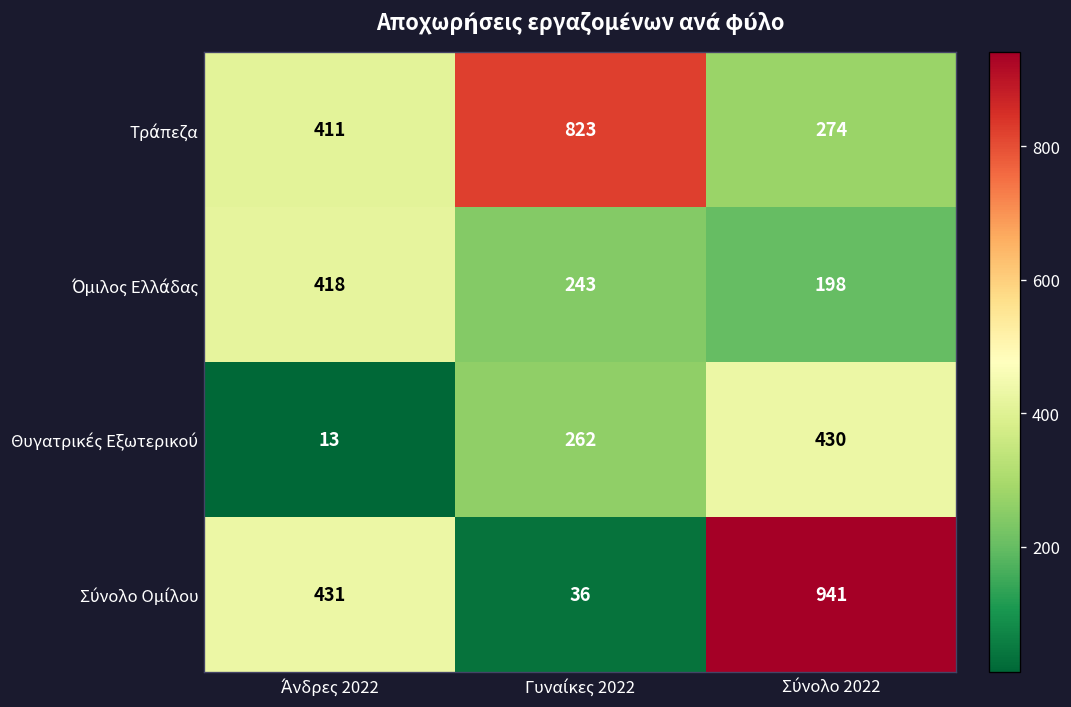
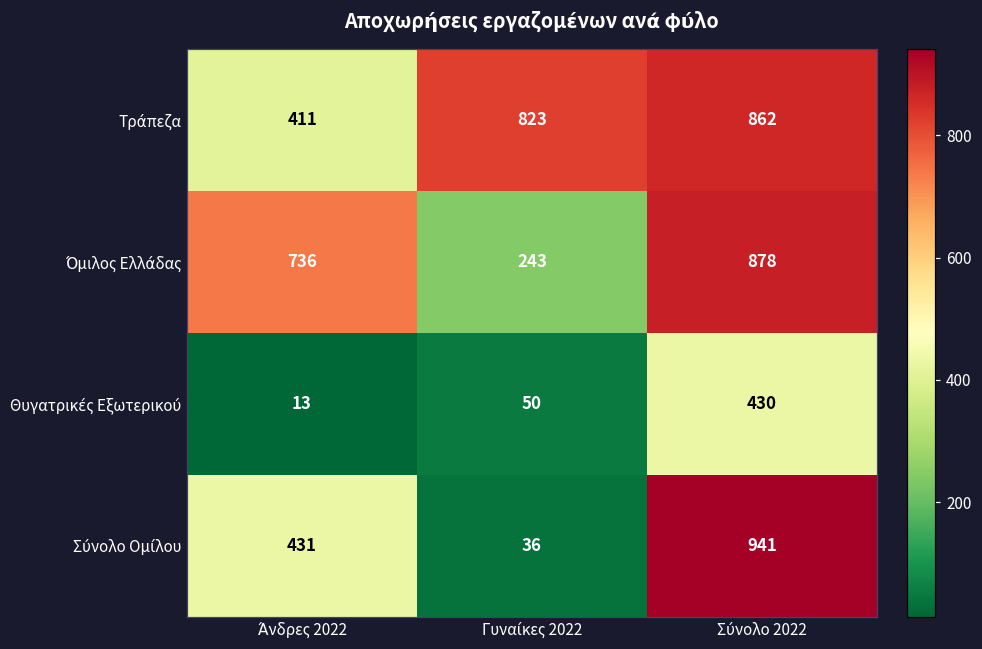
  {
    "Τράπεζα": {
      "Άνδρες 2022": 411,
      "Γυναίκες 2022": 823,
-     "Σύνολο 2022": 274
+     "Σύνολο 2022": 862
    },
    "Όμιλος Ελλάδας": {
-     "Άνδρες 2022": 418,
+     "Άνδρες 2022": 736,
      "Γυναίκες 2022": 243,
-     "Σύνολο 2022": 198
+     "Σύνολο 2022": 878
    },
    "Θυγατρικές Εξωτερικού": {
      "Άνδρες 2022": 13,
-     "Γυναίκες 2022": 262,
+     "Γυναίκες 2022": 50,
      "Σύνολο 2022": 430
    },
    "Σύνολο Ομίλου": {
      "Άνδρες 2022": 431,
      "Γυναίκες 2022": 36,
      "Σύνολο 2022": 941
    }
  }
